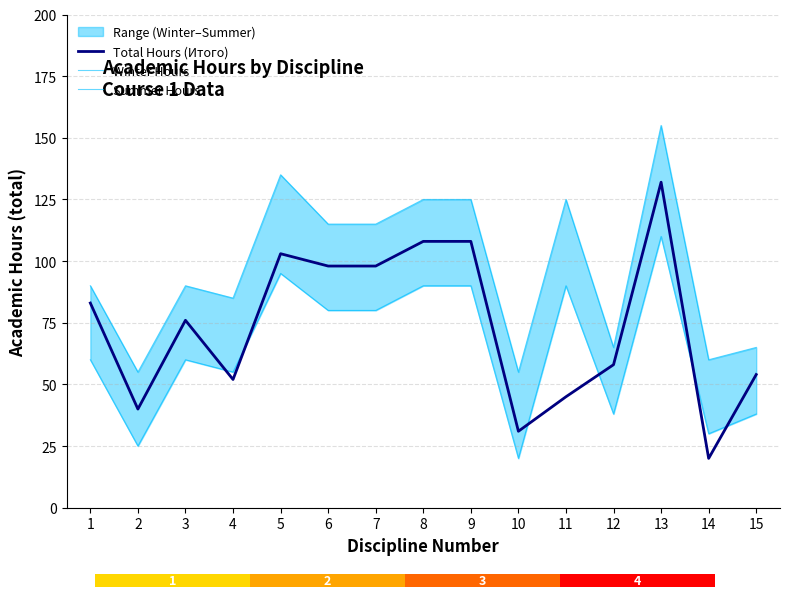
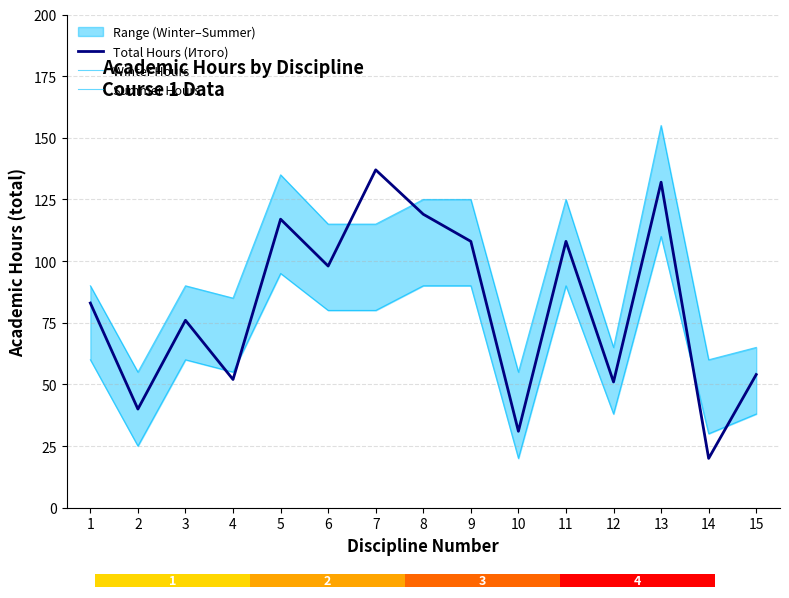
  {
    "Academic Hours by Discipline Course 1 Data": {
      "Total Hours (Итого)": {
        "1": 83,
        "2": 40,
        "3": 76,
        "4": 52,
-       "5": 103,
+       "5": 117,
        "6": 98,
-       "7": 98,
-       "8": 108,
+       "7": 137,
+       "8": 119,
        "9": 108,
        "10": 31,
-       "11": 45,
-       "12": 58,
+       "11": 108,
+       "12": 51,
        "13": 132,
        "14": 20,
        "15": 54
      }
    }
  }
